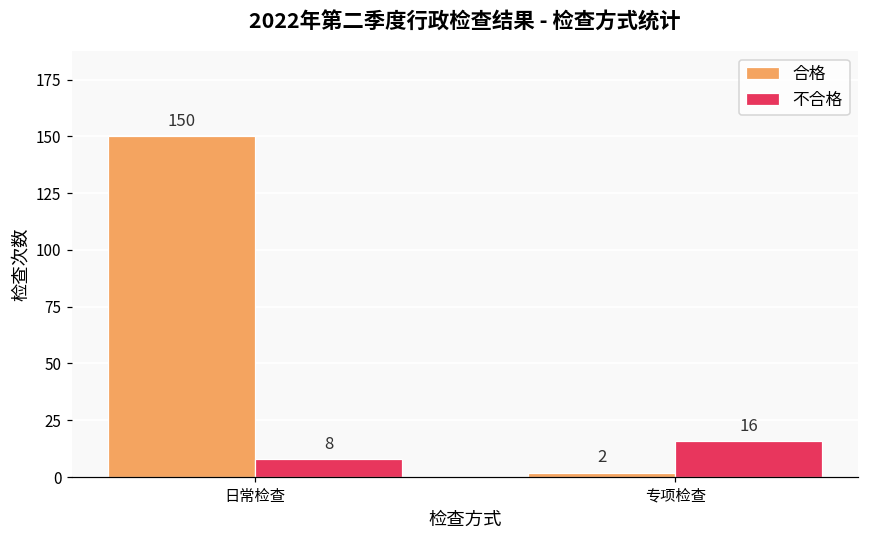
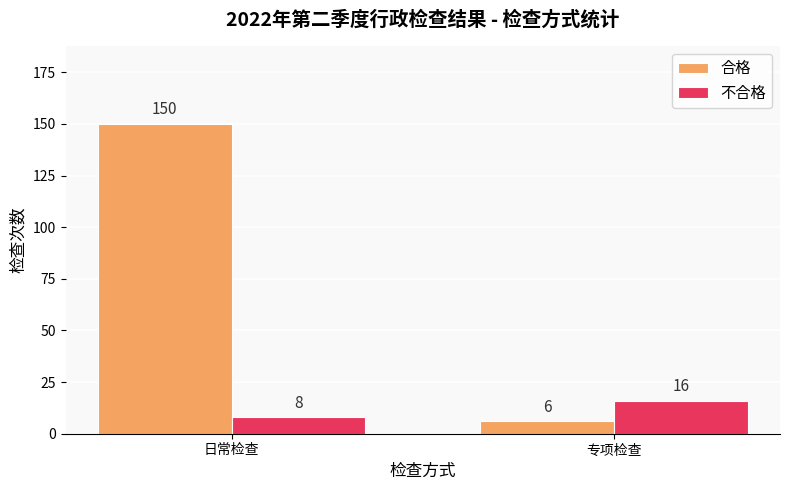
  {
    "合格": {
      "日常检查": 150,
-     "专项检查": 2
+     "专项检查": 6
    },
    "不合格": {
      "日常检查": 8,
      "专项检查": 16
    }
  }
